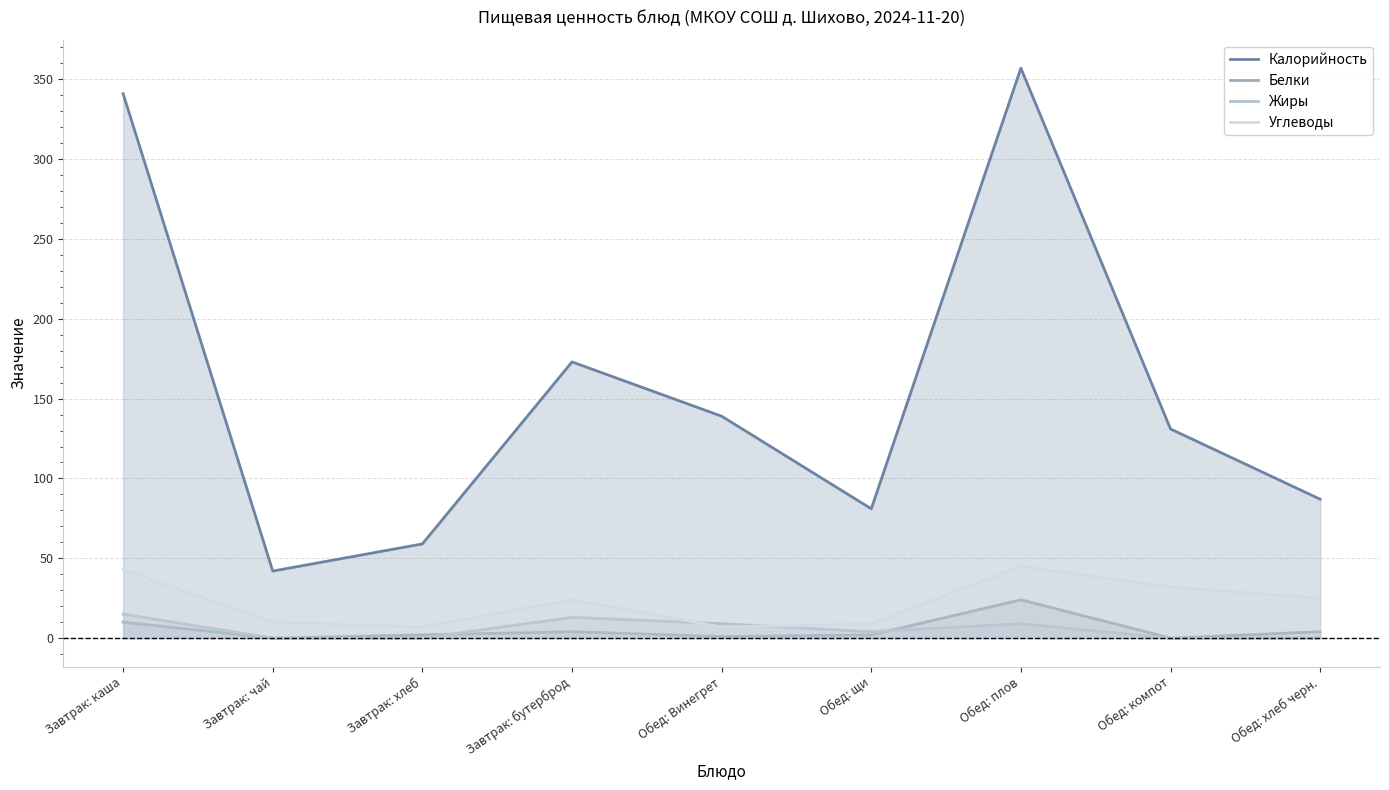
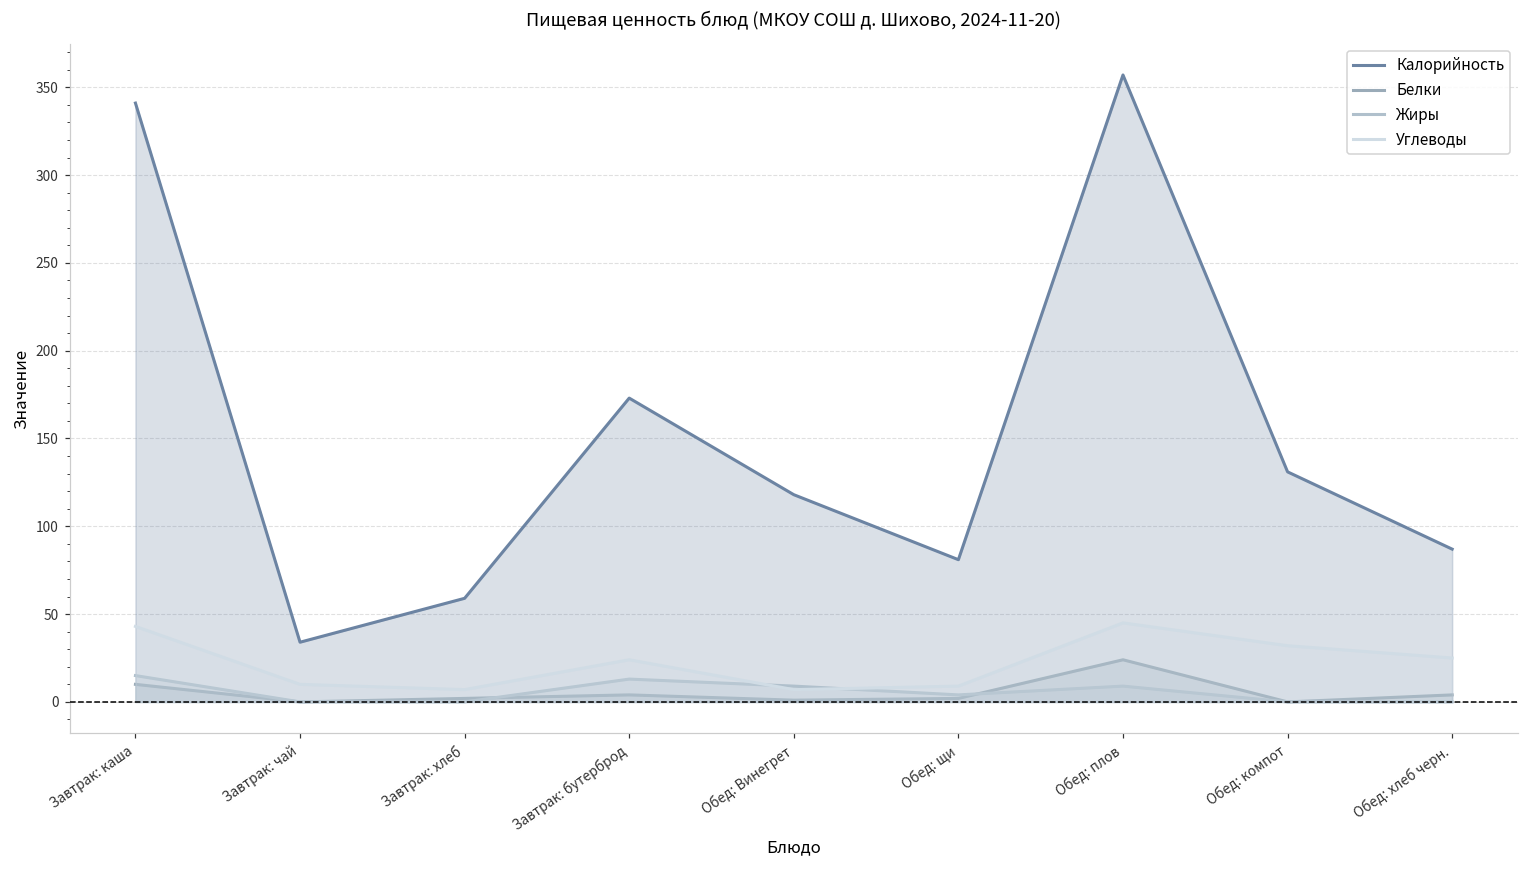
  {
    "Калорийность": {
      "Завтрак: каша": 341,
-     "Завтрак: чай": 42,
+     "Завтрак: чай": 34,
      "Завтрак: хлеб": 59,
      "Завтрак: бутерброд": 173,
-     "Обед: Винегрет": 139,
+     "Обед: Винегрет": 118,
      "Обед: щи": 81,
      "Обед: плов": 357,
      "Обед: компот": 131,
      "Обед: хлеб черн.": 87
    }
  }
